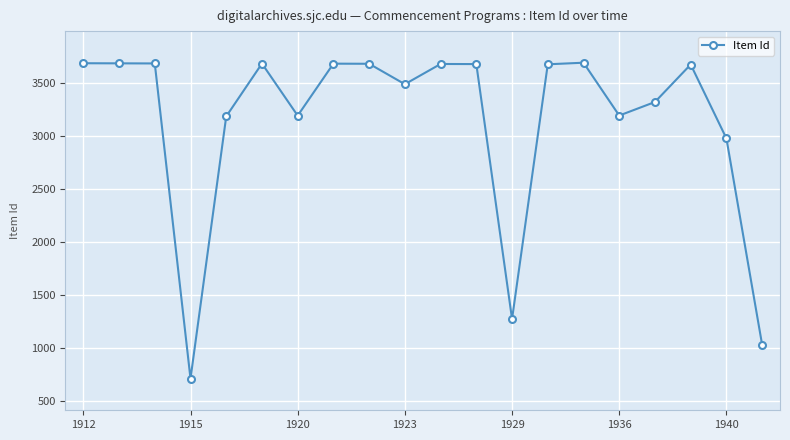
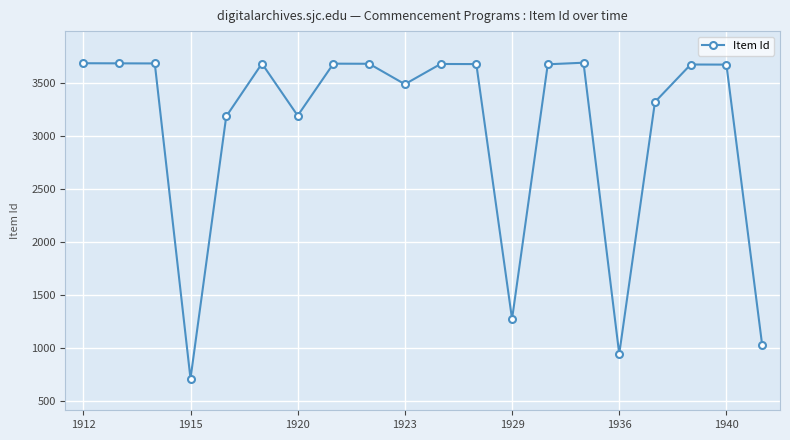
  {
    "1912": 3690,
    "1915": 710,
    "1920": 3190,
    "1923": 3490,
    "1929": 1270,
-   "1936": 3190,
-   "1940": 2980
+   "1936": 940,
+   "1940": 3670
  }
